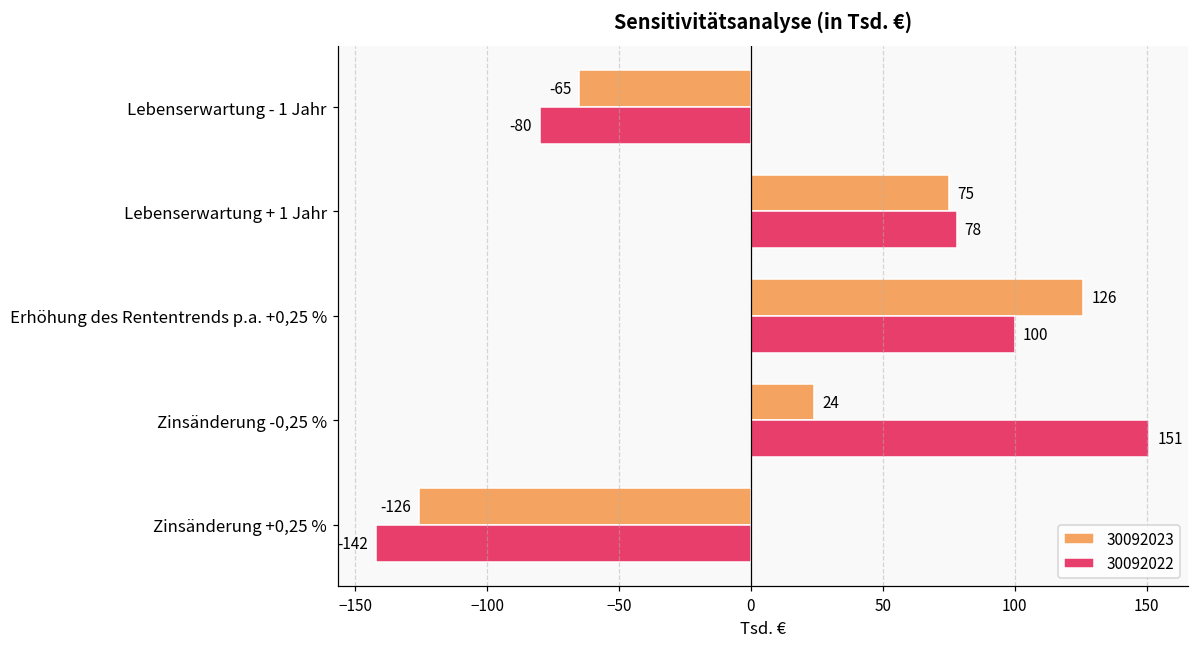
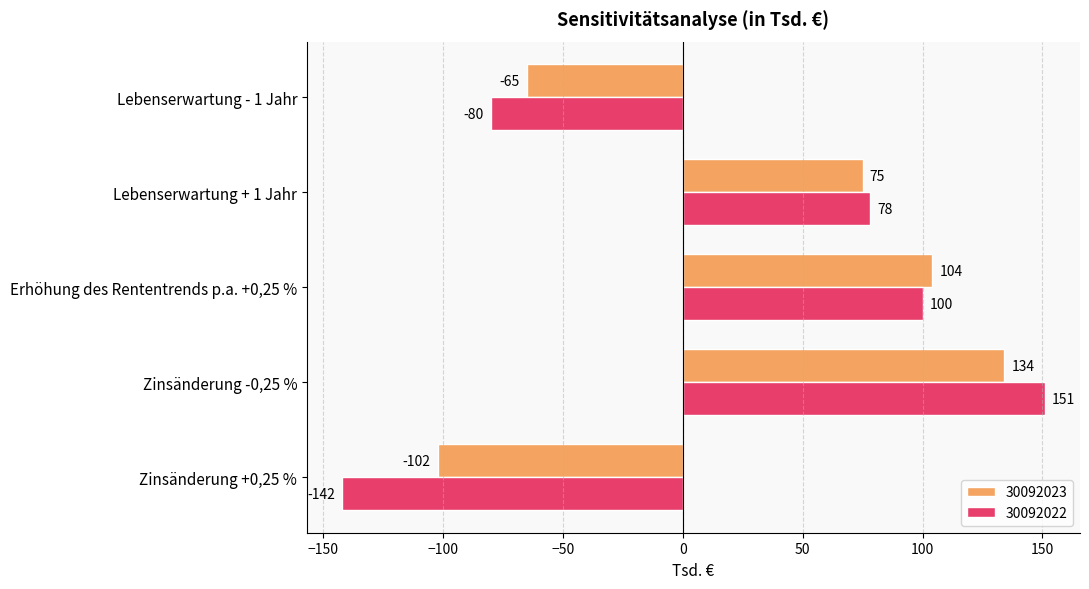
  {
    "30092023": {
      "Lebenserwartung - 1 Jahr": -65,
      "Lebenserwartung + 1 Jahr": 75,
-     "Erhöhung des Rententrends p.a. +0,25 %": 126,
-     "Zinsänderung -0,25 %": 24,
-     "Zinsänderung +0,25 %": -126
+     "Erhöhung des Rententrends p.a. +0,25 %": 104,
+     "Zinsänderung -0,25 %": 134,
+     "Zinsänderung +0,25 %": -102
    },
    "30092022": {
      "Lebenserwartung - 1 Jahr": -80,
      "Lebenserwartung + 1 Jahr": 78,
      "Erhöhung des Rententrends p.a. +0,25 %": 100,
      "Zinsänderung -0,25 %": 151,
      "Zinsänderung +0,25 %": -142
    }
  }
